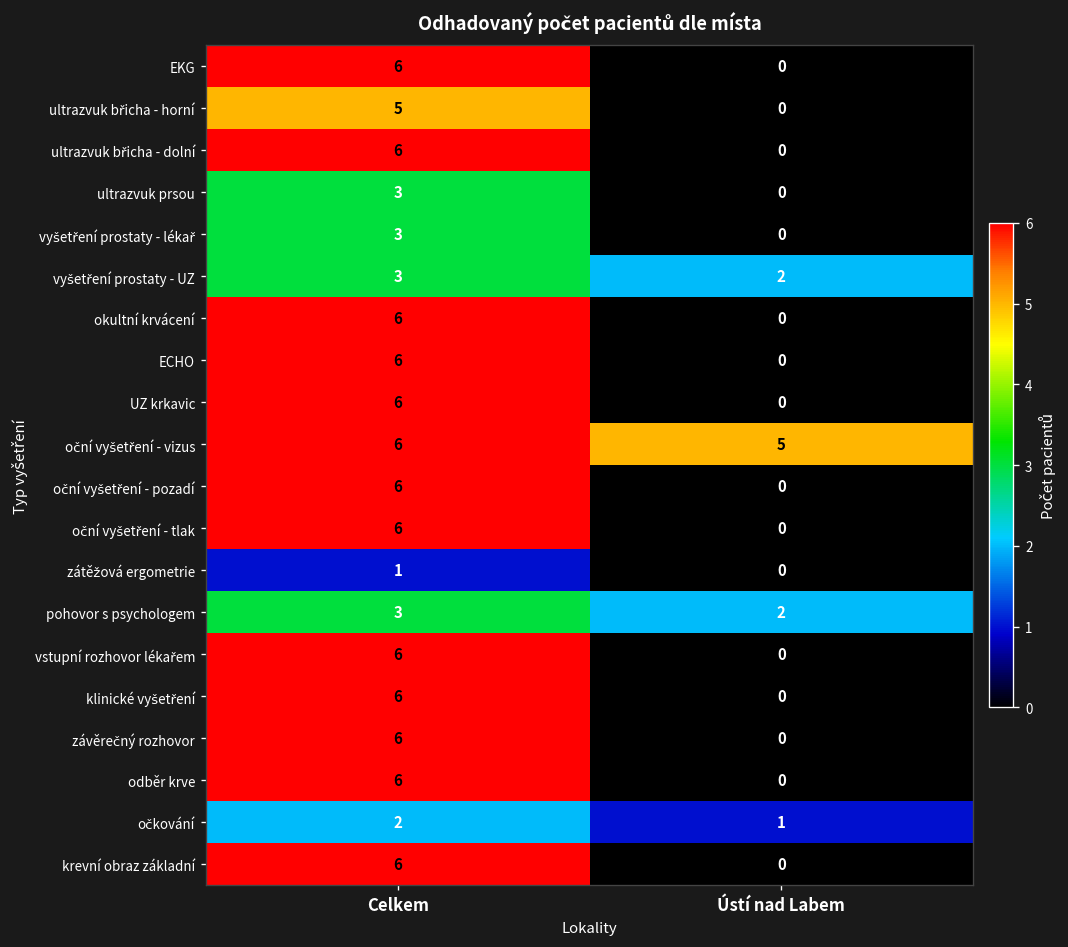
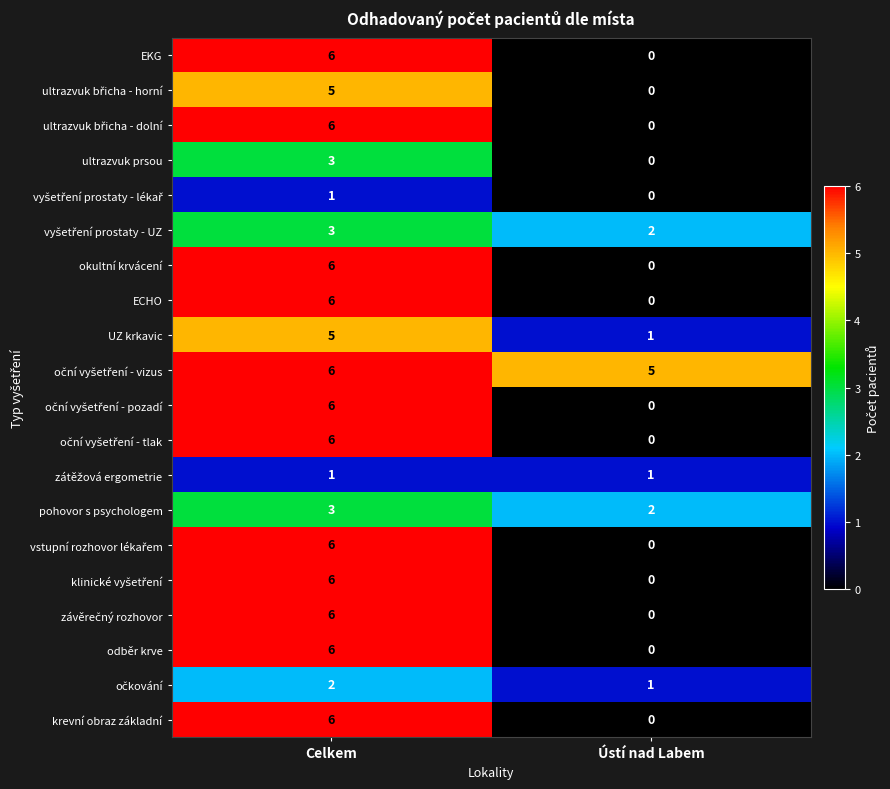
  {
    "EKG": {
      "Celkem": 6,
      "Ústí nad Labem": 0
    },
    "ultrazvuk břicha - horní": {
      "Celkem": 5,
      "Ústí nad Labem": 0
    },
    "ultrazvuk břicha - dolní": {
      "Celkem": 6,
      "Ústí nad Labem": 0
    },
    "ultrazvuk prsou": {
      "Celkem": 3,
      "Ústí nad Labem": 0
    },
    "vyšetření prostaty - lékař": {
-     "Celkem": 3,
+     "Celkem": 1,
      "Ústí nad Labem": 0
    },
    "vyšetření prostaty - UZ": {
      "Celkem": 3,
      "Ústí nad Labem": 2
    },
    "okultní krvácení": {
      "Celkem": 6,
      "Ústí nad Labem": 0
    },
    "ECHO": {
      "Celkem": 6,
      "Ústí nad Labem": 0
    },
    "UZ krkavic": {
-     "Celkem": 6,
-     "Ústí nad Labem": 0
+     "Celkem": 5,
+     "Ústí nad Labem": 1
    },
    "oční vyšetření - vizus": {
      "Celkem": 6,
      "Ústí nad Labem": 5
    },
    "oční vyšetření - pozadí": {
      "Celkem": 6,
      "Ústí nad Labem": 0
    },
    "oční vyšetření - tlak": {
      "Celkem": 6,
      "Ústí nad Labem": 0
    },
    "zátěžová ergometrie": {
      "Celkem": 1,
-     "Ústí nad Labem": 0
+     "Ústí nad Labem": 1
    },
    "pohovor s psychologem": {
      "Celkem": 3,
      "Ústí nad Labem": 2
    },
    "vstupní rozhovor lékařem": {
      "Celkem": 6,
      "Ústí nad Labem": 0
    },
    "klinické vyšetření": {
      "Celkem": 6,
      "Ústí nad Labem": 0
    },
    "závěrečný rozhovor": {
      "Celkem": 6,
      "Ústí nad Labem": 0
    },
    "odběr krve": {
      "Celkem": 6,
      "Ústí nad Labem": 0
    },
    "očkování": {
      "Celkem": 2,
      "Ústí nad Labem": 1
    },
    "krevní obraz základní": {
      "Celkem": 6,
      "Ústí nad Labem": 0
    }
  }
